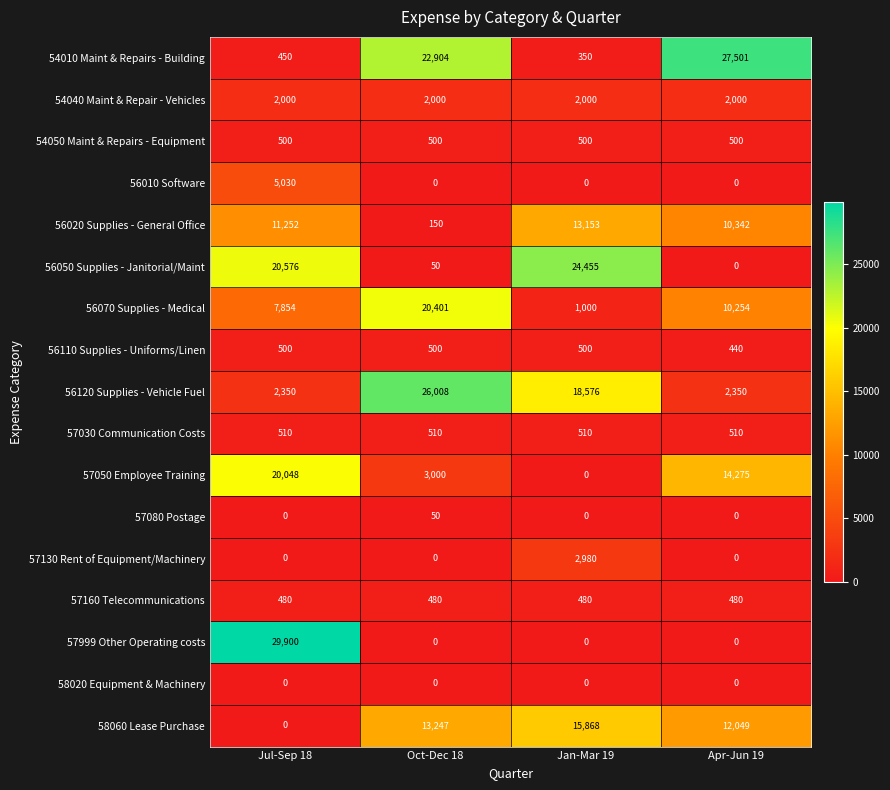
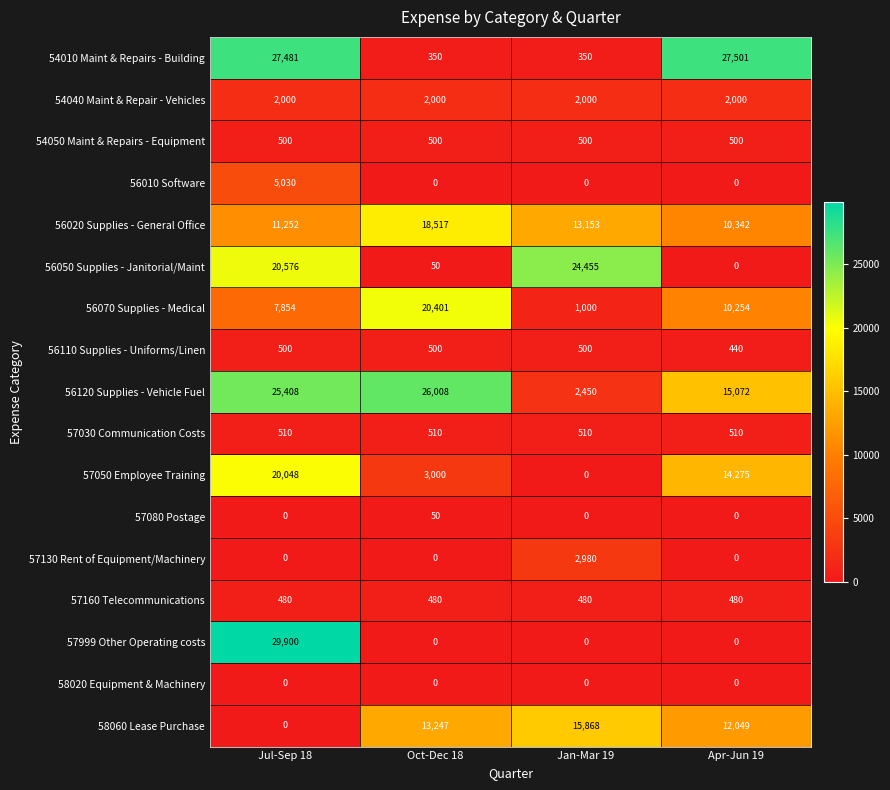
  {
    "54010 Maint & Repairs - Building": {
-     "Jul-Sep 18": "450",
-     "Oct-Dec 18": "22,904",
+     "Jul-Sep 18": "27,481",
+     "Oct-Dec 18": "350",
      "Jan-Mar 19": "350",
      "Apr-Jun 19": "27,501"
    },
    "54040 Maint & Repair - Vehicles": {
      "Jul-Sep 18": "2,000",
      "Oct-Dec 18": "2,000",
      "Jan-Mar 19": "2,000",
      "Apr-Jun 19": "2,000"
    },
    "54050 Maint & Repairs - Equipment": {
      "Jul-Sep 18": "500",
      "Oct-Dec 18": "500",
      "Jan-Mar 19": "500",
      "Apr-Jun 19": "500"
    },
    "56010 Software": {
      "Jul-Sep 18": "5,030",
      "Oct-Dec 18": "0",
      "Jan-Mar 19": "0",
      "Apr-Jun 19": "0"
    },
    "56020 Supplies - General Office": {
      "Jul-Sep 18": "11,252",
-     "Oct-Dec 18": "150",
+     "Oct-Dec 18": "18,517",
      "Jan-Mar 19": "13,153",
      "Apr-Jun 19": "10,342"
    },
    "56050 Supplies - Janitorial/Maint": {
      "Jul-Sep 18": "20,576",
      "Oct-Dec 18": "50",
      "Jan-Mar 19": "24,455",
      "Apr-Jun 19": "0"
    },
    "56070 Supplies - Medical": {
      "Jul-Sep 18": "7,854",
      "Oct-Dec 18": "20,401",
      "Jan-Mar 19": "1,000",
      "Apr-Jun 19": "10,254"
    },
    "56110 Supplies - Uniforms/Linen": {
      "Jul-Sep 18": "500",
      "Oct-Dec 18": "500",
      "Jan-Mar 19": "500",
      "Apr-Jun 19": "440"
    },
    "56120 Supplies - Vehicle Fuel": {
-     "Jul-Sep 18": "2,350",
+     "Jul-Sep 18": "25,408",
      "Oct-Dec 18": "26,008",
-     "Jan-Mar 19": "18,576",
-     "Apr-Jun 19": "2,350"
+     "Jan-Mar 19": "2,450",
+     "Apr-Jun 19": "15,072"
    },
    "57030 Communication Costs": {
      "Jul-Sep 18": "510",
      "Oct-Dec 18": "510",
      "Jan-Mar 19": "510",
      "Apr-Jun 19": "510"
    },
    "57050 Employee Training": {
      "Jul-Sep 18": "20,048",
      "Oct-Dec 18": "3,000",
      "Jan-Mar 19": "0",
      "Apr-Jun 19": "14,275"
    },
    "57080 Postage": {
      "Jul-Sep 18": "0",
      "Oct-Dec 18": "50",
      "Jan-Mar 19": "0",
      "Apr-Jun 19": "0"
    },
    "57130 Rent of Equipment/Machinery": {
      "Jul-Sep 18": "0",
      "Oct-Dec 18": "0",
      "Jan-Mar 19": "2,980",
      "Apr-Jun 19": "0"
    },
    "57160 Telecommunications": {
      "Jul-Sep 18": "480",
      "Oct-Dec 18": "480",
      "Jan-Mar 19": "480",
      "Apr-Jun 19": "480"
    },
    "57999 Other Operating costs": {
      "Jul-Sep 18": "29,900",
      "Oct-Dec 18": "0",
      "Jan-Mar 19": "0",
      "Apr-Jun 19": "0"
    },
    "58020 Equipment & Machinery": {
      "Jul-Sep 18": "0",
      "Oct-Dec 18": "0",
      "Jan-Mar 19": "0",
      "Apr-Jun 19": "0"
    },
    "58060 Lease Purchase": {
      "Jul-Sep 18": "0",
      "Oct-Dec 18": "13,247",
      "Jan-Mar 19": "15,868",
      "Apr-Jun 19": "12,049"
    }
  }
